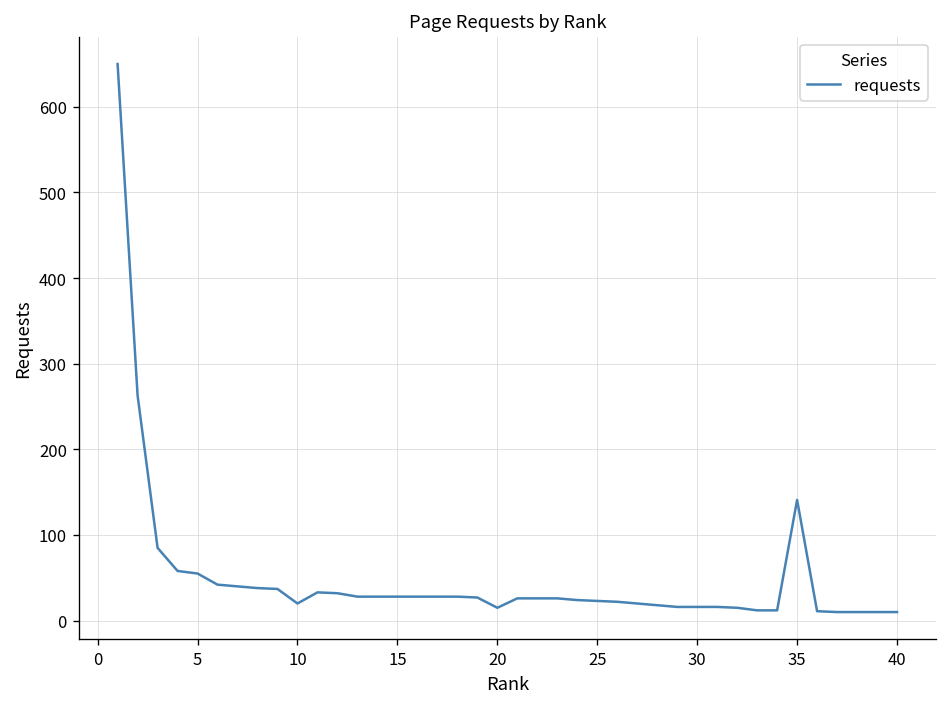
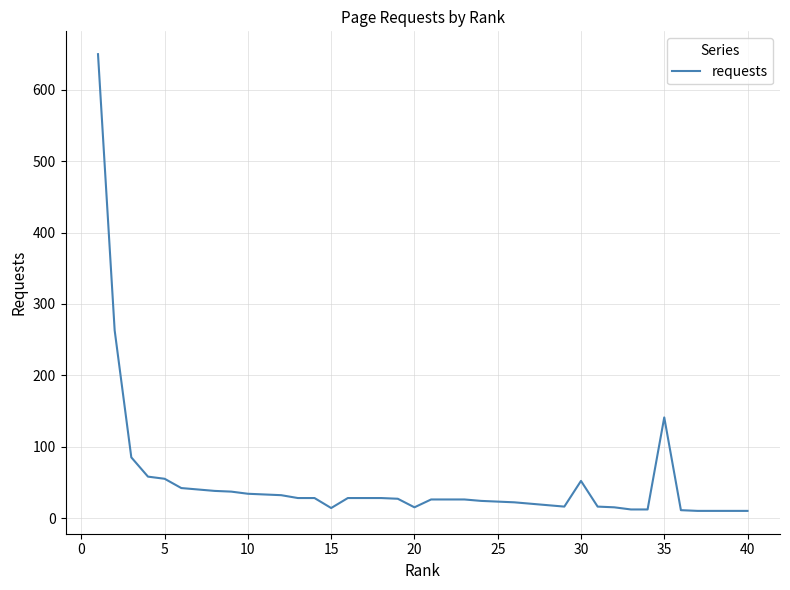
  {
    "5": 60,
-   "10": 20,
-   "15": 30,
+   "10": 30,
+   "15": 10,
    "20": 20,
    "25": 20,
-   "30": 20,
+   "30": 50,
    "35": 140,
    "40": 10
  }
